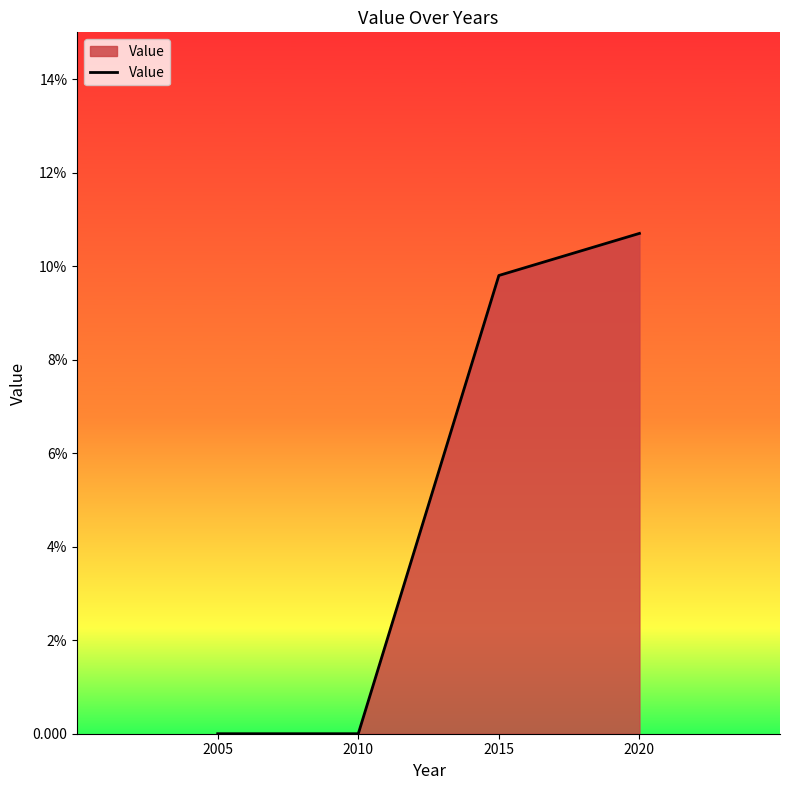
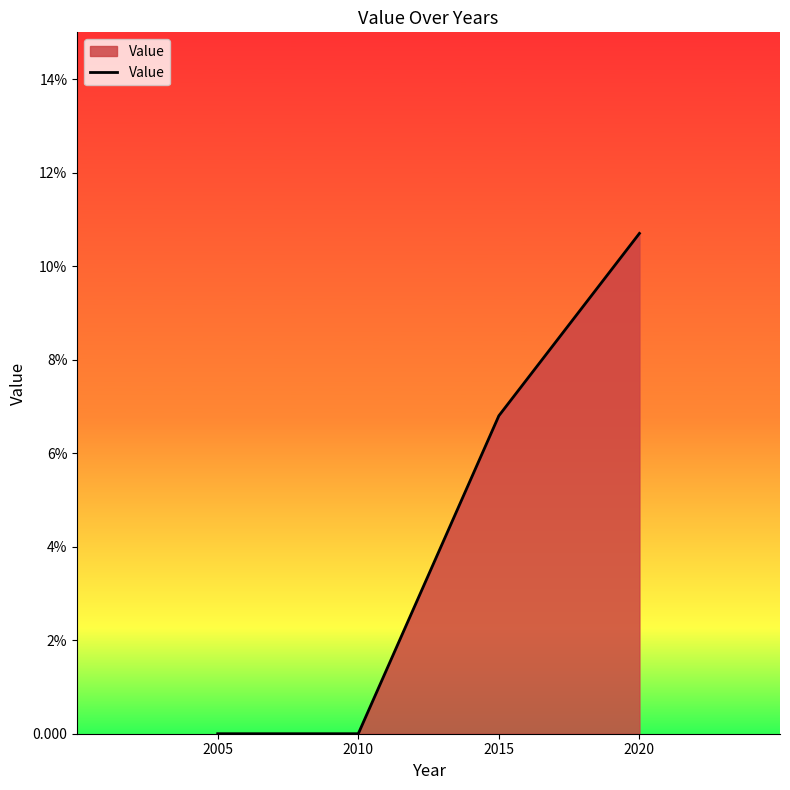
  {
    "2005": "0.0%",
    "2010": "0.0%",
-   "2015": "9.8%",
+   "2015": "6.8%",
    "2020": "10.7%"
  }
